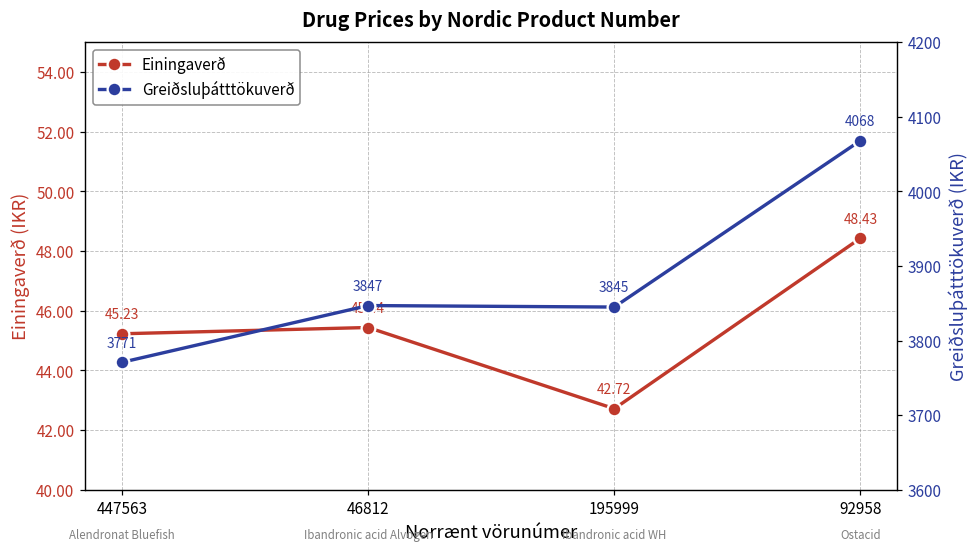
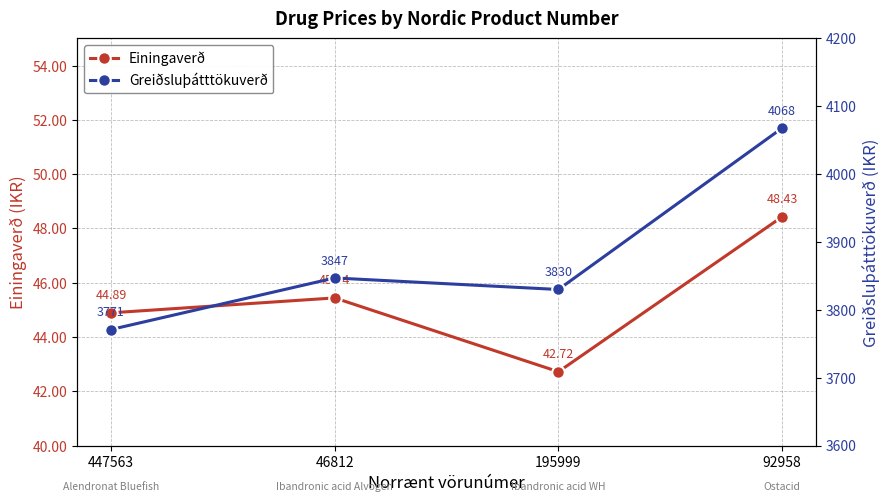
  {
    "Einingaverð": {
-     "447563": 45.23,
+     "447563": 44.89,
      "195999": 42.72,
      "92958": 48.43
    },
    "Greiðsluþátttökuverð": {
      "46812": 3847,
-     "195999": 3845,
+     "195999": 3830,
      "92958": 4068
    }
  }
